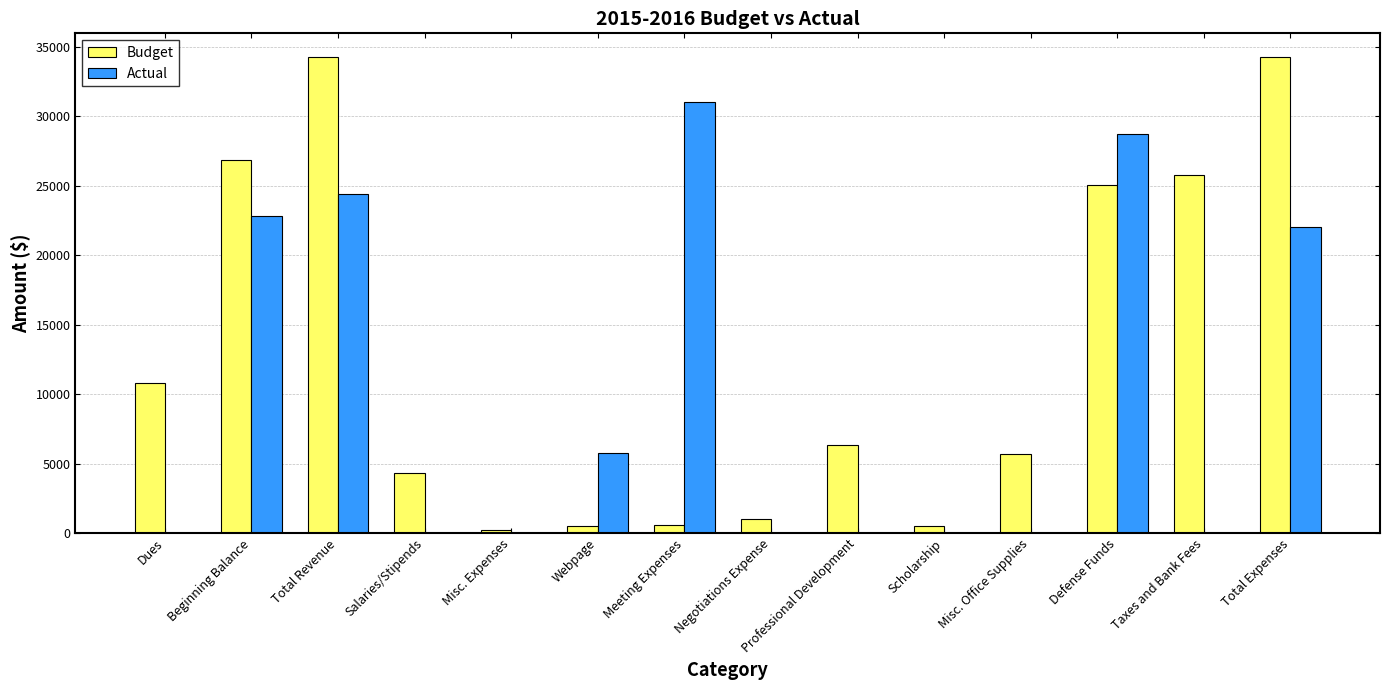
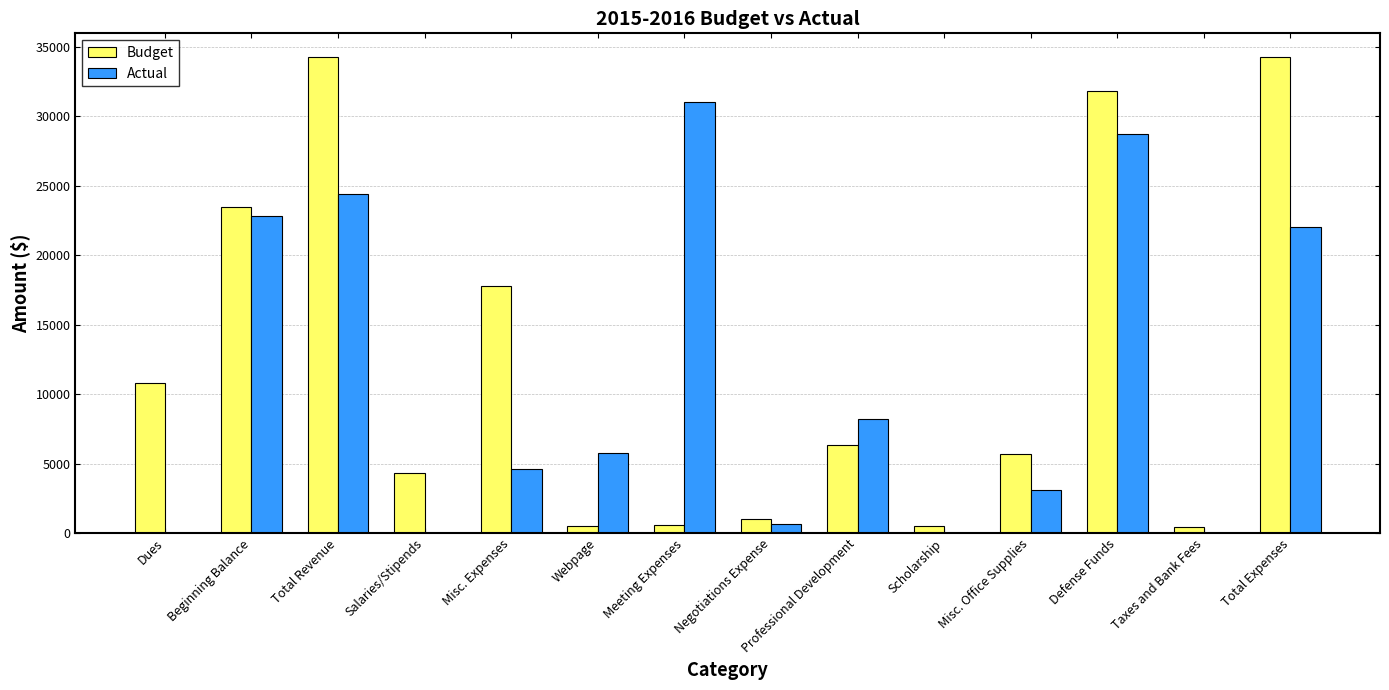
  {
    "Budget": {
      "Dues": 10800,
-     "Beginning Balance": 26800,
+     "Beginning Balance": 23500,
      "Total Revenue": 34300,
      "Salaries/Stipends": 4300,
-     "Misc. Expenses": 200,
+     "Misc. Expenses": 17800,
      "Webpage": 500,
      "Meeting Expenses": 600,
      "Negotiations Expense": 1000,
      "Professional Development": 6300,
      "Scholarship": 500,
      "Misc. Office Supplies": 5700,
-     "Defense Funds": 25000,
-     "Taxes and Bank Fees": 25800,
+     "Defense Funds": 31800,
+     "Taxes and Bank Fees": 500,
      "Total Expenses": 34300
    },
    "Actual": {
      "Dues": 0,
      "Beginning Balance": 22800,
      "Total Revenue": 24400,
      "Salaries/Stipends": 0,
-     "Misc. Expenses": 0,
+     "Misc. Expenses": 4600,
      "Webpage": 5800,
      "Meeting Expenses": 31000,
-     "Negotiations Expense": 0,
-     "Professional Development": 0,
+     "Negotiations Expense": 600,
+     "Professional Development": 8200,
      "Scholarship": 0,
-     "Misc. Office Supplies": 0,
+     "Misc. Office Supplies": 3100,
      "Defense Funds": 28800,
      "Taxes and Bank Fees": 0,
      "Total Expenses": 22100
    }
  }
